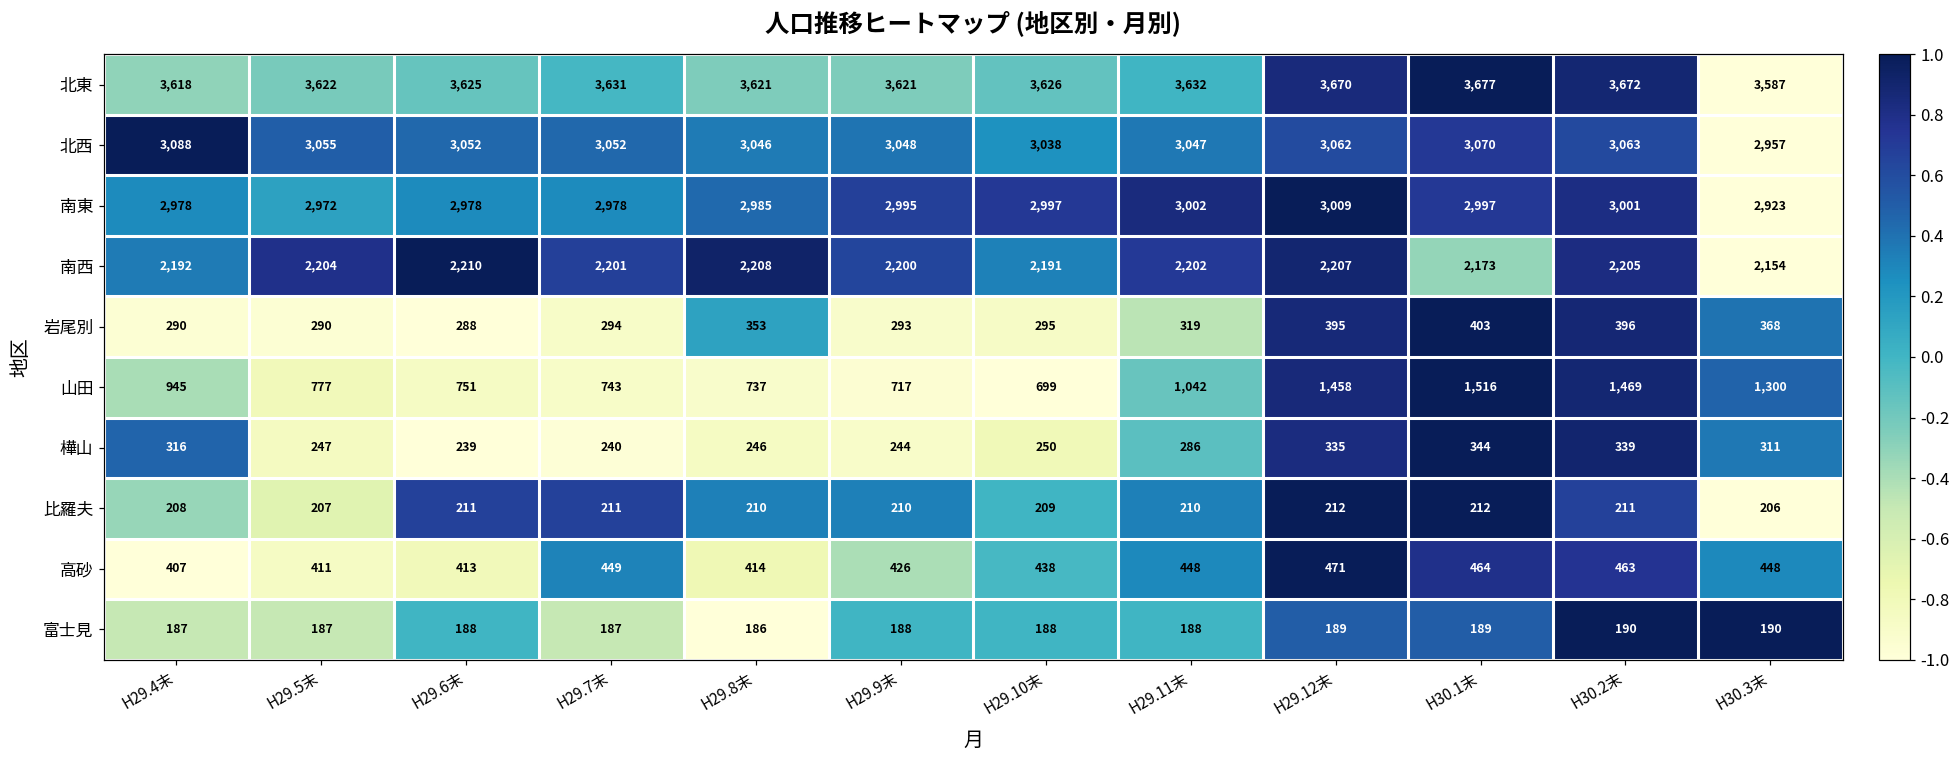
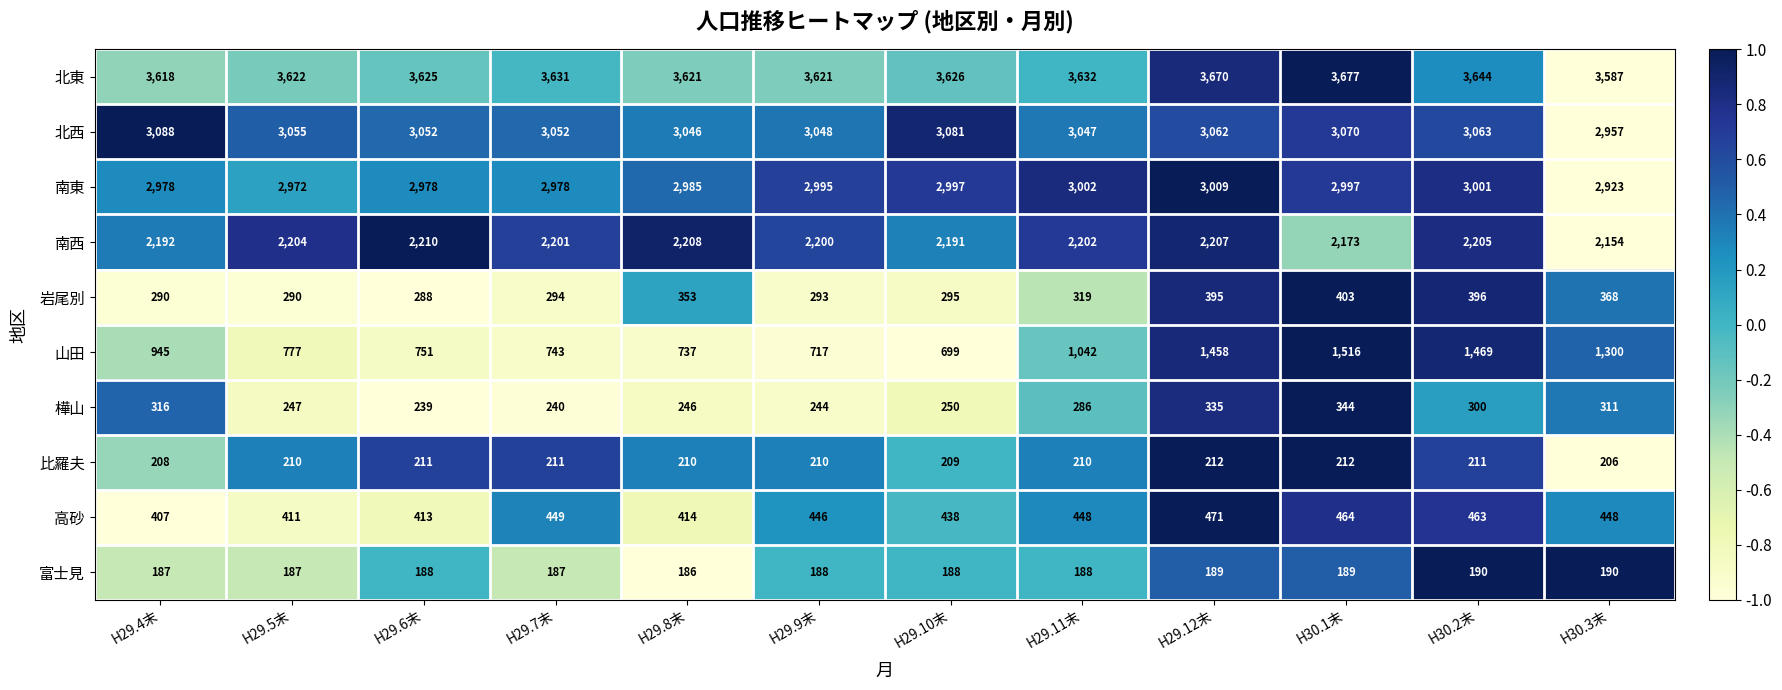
  {
    "北東": {
      "H29.4末": "3,618",
      "H29.5末": "3,622",
      "H29.6末": "3,625",
      "H29.7末": "3,631",
      "H29.8末": "3,621",
      "H29.9末": "3,621",
      "H29.10末": "3,626",
      "H29.11末": "3,632",
      "H29.12末": "3,670",
      "H30.1末": "3,677",
-     "H30.2末": "3,672",
+     "H30.2末": "3,644",
      "H30.3末": "3,587"
    },
    "北西": {
      "H29.4末": "3,088",
      "H29.5末": "3,055",
      "H29.6末": "3,052",
      "H29.7末": "3,052",
      "H29.8末": "3,046",
      "H29.9末": "3,048",
-     "H29.10末": "3,038",
+     "H29.10末": "3,081",
      "H29.11末": "3,047",
      "H29.12末": "3,062",
      "H30.1末": "3,070",
      "H30.2末": "3,063",
      "H30.3末": "2,957"
    },
    "南東": {
      "H29.4末": "2,978",
      "H29.5末": "2,972",
      "H29.6末": "2,978",
      "H29.7末": "2,978",
      "H29.8末": "2,985",
      "H29.9末": "2,995",
      "H29.10末": "2,997",
      "H29.11末": "3,002",
      "H29.12末": "3,009",
      "H30.1末": "2,997",
      "H30.2末": "3,001",
      "H30.3末": "2,923"
    },
    "南西": {
      "H29.4末": "2,192",
      "H29.5末": "2,204",
      "H29.6末": "2,210",
      "H29.7末": "2,201",
      "H29.8末": "2,208",
      "H29.9末": "2,200",
      "H29.10末": "2,191",
      "H29.11末": "2,202",
      "H29.12末": "2,207",
      "H30.1末": "2,173",
      "H30.2末": "2,205",
      "H30.3末": "2,154"
    },
    "岩尾別": {
      "H29.4末": "290",
      "H29.5末": "290",
      "H29.6末": "288",
      "H29.7末": "294",
      "H29.8末": "353",
      "H29.9末": "293",
      "H29.10末": "295",
      "H29.11末": "319",
      "H29.12末": "395",
      "H30.1末": "403",
      "H30.2末": "396",
      "H30.3末": "368"
    },
    "山田": {
      "H29.4末": "945",
      "H29.5末": "777",
      "H29.6末": "751",
      "H29.7末": "743",
      "H29.8末": "737",
      "H29.9末": "717",
      "H29.10末": "699",
      "H29.11末": "1,042",
      "H29.12末": "1,458",
      "H30.1末": "1,516",
      "H30.2末": "1,469",
      "H30.3末": "1,300"
    },
    "樺山": {
      "H29.4末": "316",
      "H29.5末": "247",
      "H29.6末": "239",
      "H29.7末": "240",
      "H29.8末": "246",
      "H29.9末": "244",
      "H29.10末": "250",
      "H29.11末": "286",
      "H29.12末": "335",
      "H30.1末": "344",
-     "H30.2末": "339",
+     "H30.2末": "300",
      "H30.3末": "311"
    },
    "比羅夫": {
      "H29.4末": "208",
-     "H29.5末": "207",
+     "H29.5末": "210",
      "H29.6末": "211",
      "H29.7末": "211",
      "H29.8末": "210",
      "H29.9末": "210",
      "H29.10末": "209",
      "H29.11末": "210",
      "H29.12末": "212",
      "H30.1末": "212",
      "H30.2末": "211",
      "H30.3末": "206"
    },
    "高砂": {
      "H29.4末": "407",
      "H29.5末": "411",
      "H29.6末": "413",
      "H29.7末": "449",
      "H29.8末": "414",
-     "H29.9末": "426",
+     "H29.9末": "446",
      "H29.10末": "438",
      "H29.11末": "448",
      "H29.12末": "471",
      "H30.1末": "464",
      "H30.2末": "463",
      "H30.3末": "448"
    },
    "富士見": {
      "H29.4末": "187",
      "H29.5末": "187",
      "H29.6末": "188",
      "H29.7末": "187",
      "H29.8末": "186",
      "H29.9末": "188",
      "H29.10末": "188",
      "H29.11末": "188",
      "H29.12末": "189",
      "H30.1末": "189",
      "H30.2末": "190",
      "H30.3末": "190"
    }
  }
